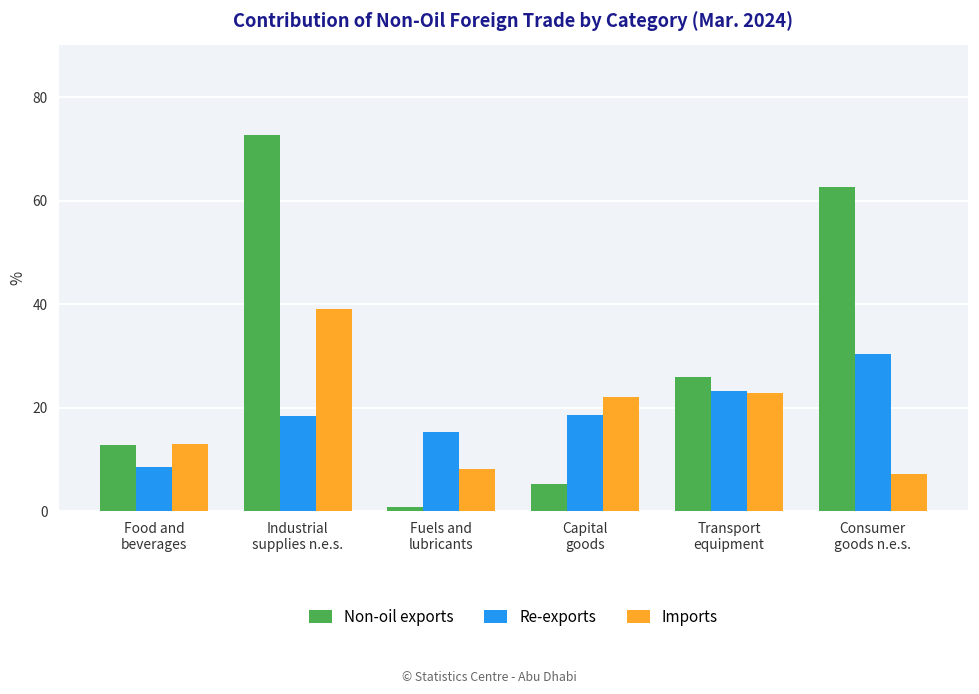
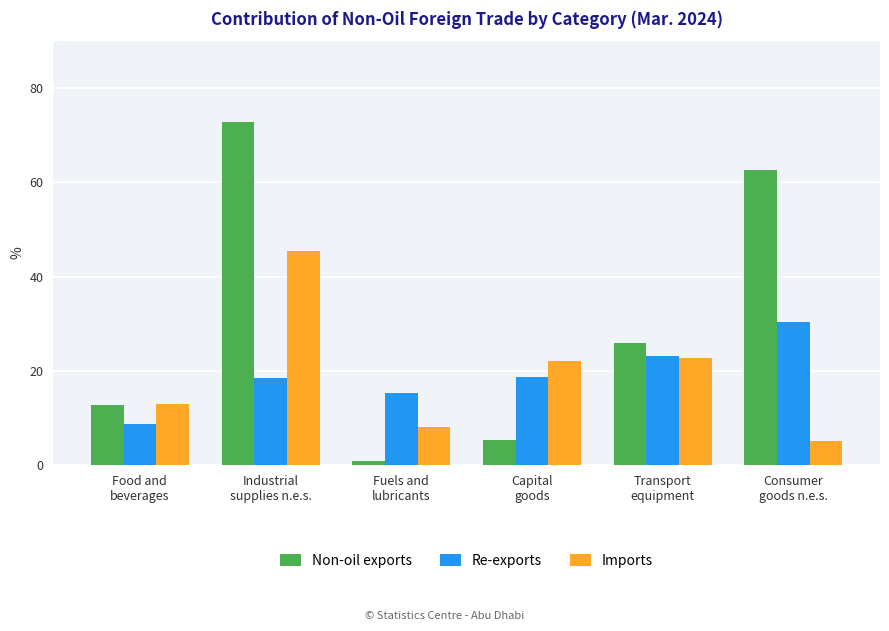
  {
    "Non-oil exports": {
      "Food and beverages": 13,
      "Industrial supplies n.e.s.": 73,
      "Fuels and lubricants": 1,
      "Capital goods": 5,
      "Transport equipment": 26,
      "Consumer goods n.e.s.": 63
    },
    "Re-exports": {
      "Food and beverages": 9,
      "Industrial supplies n.e.s.": 18,
      "Fuels and lubricants": 15,
      "Capital goods": 19,
      "Transport equipment": 23,
      "Consumer goods n.e.s.": 30
    },
    "Imports": {
      "Food and beverages": 13,
-     "Industrial supplies n.e.s.": 39,
+     "Industrial supplies n.e.s.": 45,
      "Fuels and lubricants": 8,
      "Capital goods": 22,
      "Transport equipment": 23,
-     "Consumer goods n.e.s.": 7
+     "Consumer goods n.e.s.": 5
    }
  }
